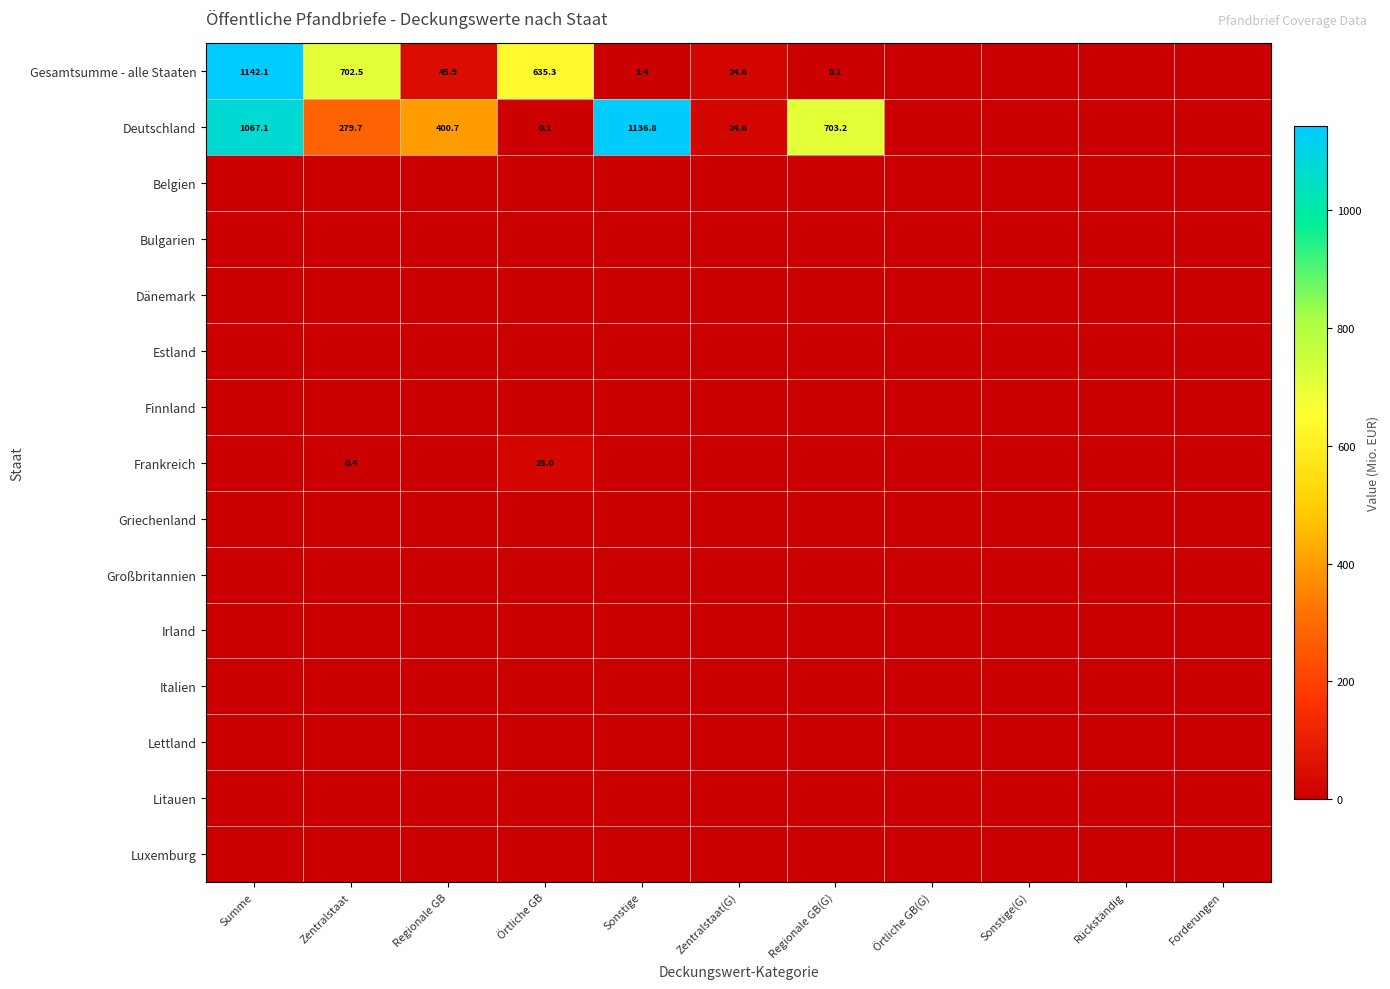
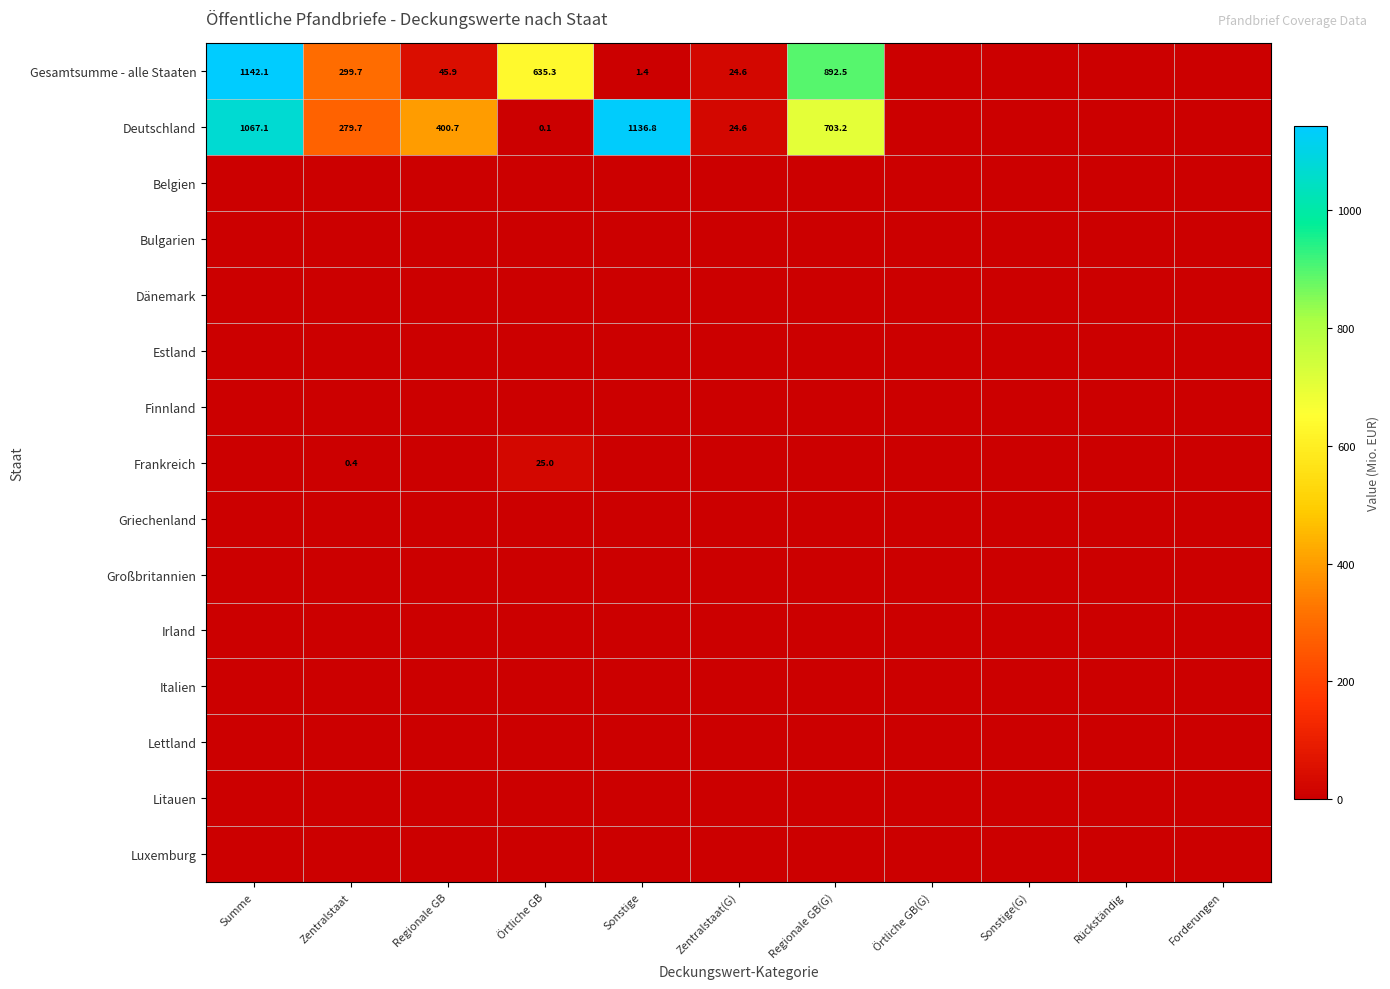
  {
    "Gesamtsumme - alle Staaten": {
      "Summe": 1142.1,
-     "Zentralstaat": 702.5,
+     "Zentralstaat": 299.7,
      "Regionale GB": 45.9,
      "Örtliche GB": 635.3,
      "Sonstige": 1.4,
      "Zentralstaat(G)": 24.6,
-     "Regionale GB(G)": 0.1
+     "Regionale GB(G)": 892.5
    },
    "Deutschland": {
      "Summe": 1067.1,
      "Zentralstaat": 279.7,
      "Regionale GB": 400.7,
      "Örtliche GB": 0.1,
      "Sonstige": 1136.8,
      "Zentralstaat(G)": 24.6,
      "Regionale GB(G)": 703.2
    },
    "Frankreich": {
      "Zentralstaat": 0.4,
      "Örtliche GB": 25.0
    }
  }
